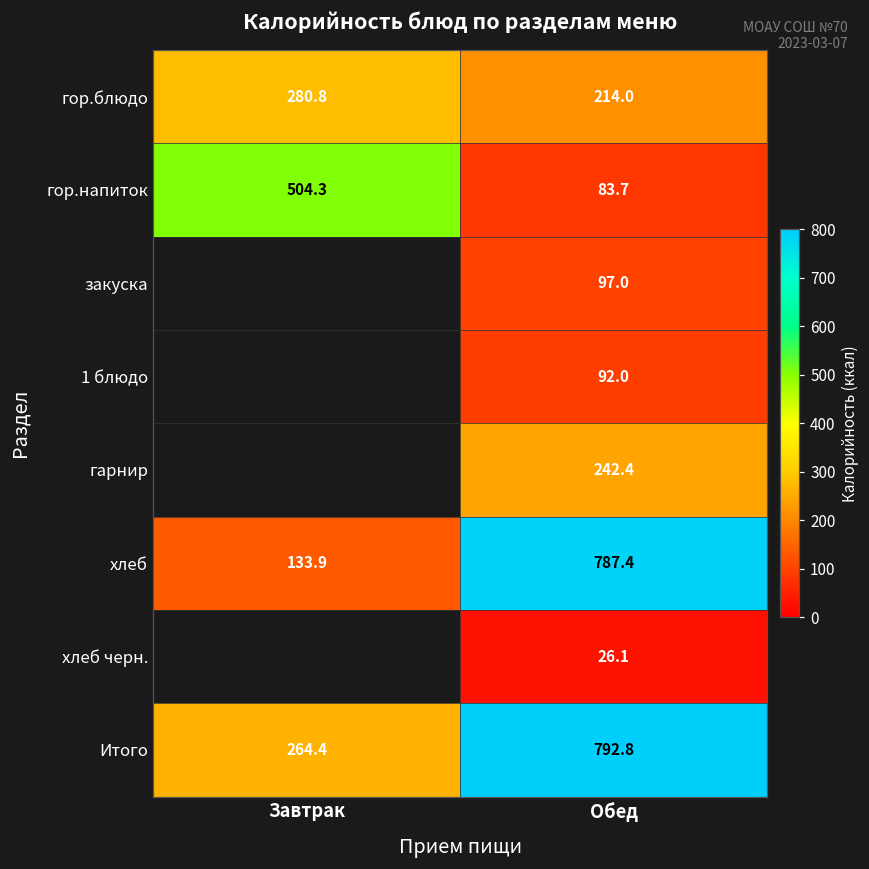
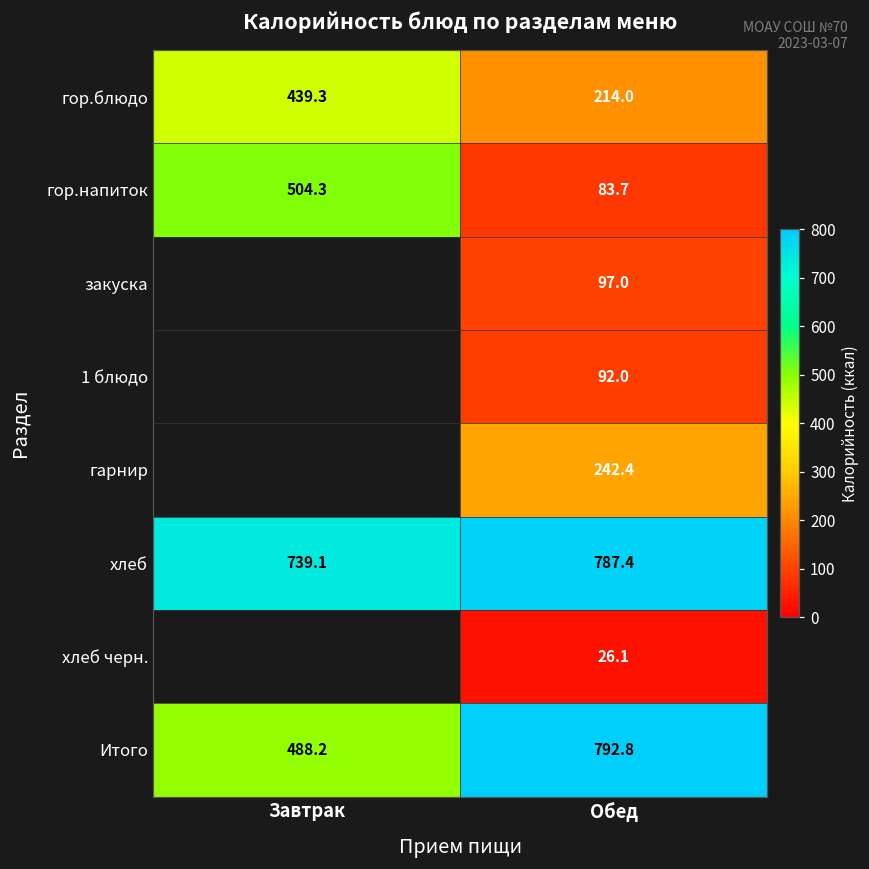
  {
    "гор.блюдо": {
-     "Завтрак": 280.8,
+     "Завтрак": 439.3,
      "Обед": 214.0
    },
    "гор.напиток": {
      "Завтрак": 504.3,
      "Обед": 83.7
    },
    "закуска": {
      "Обед": 97.0
    },
    "1 блюдо": {
      "Обед": 92.0
    },
    "гарнир": {
      "Обед": 242.4
    },
    "хлеб": {
-     "Завтрак": 133.9,
+     "Завтрак": 739.1,
      "Обед": 787.4
    },
    "хлеб черн.": {
      "Обед": 26.1
    },
    "Итого": {
-     "Завтрак": 264.4,
+     "Завтрак": 488.2,
      "Обед": 792.8
    }
  }
